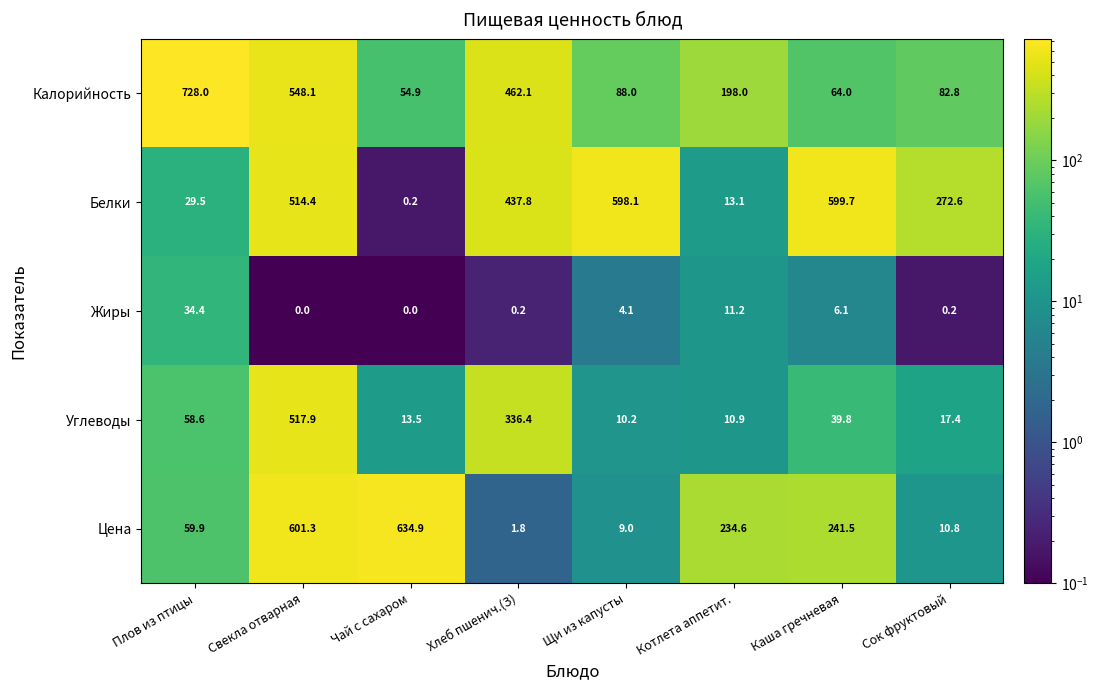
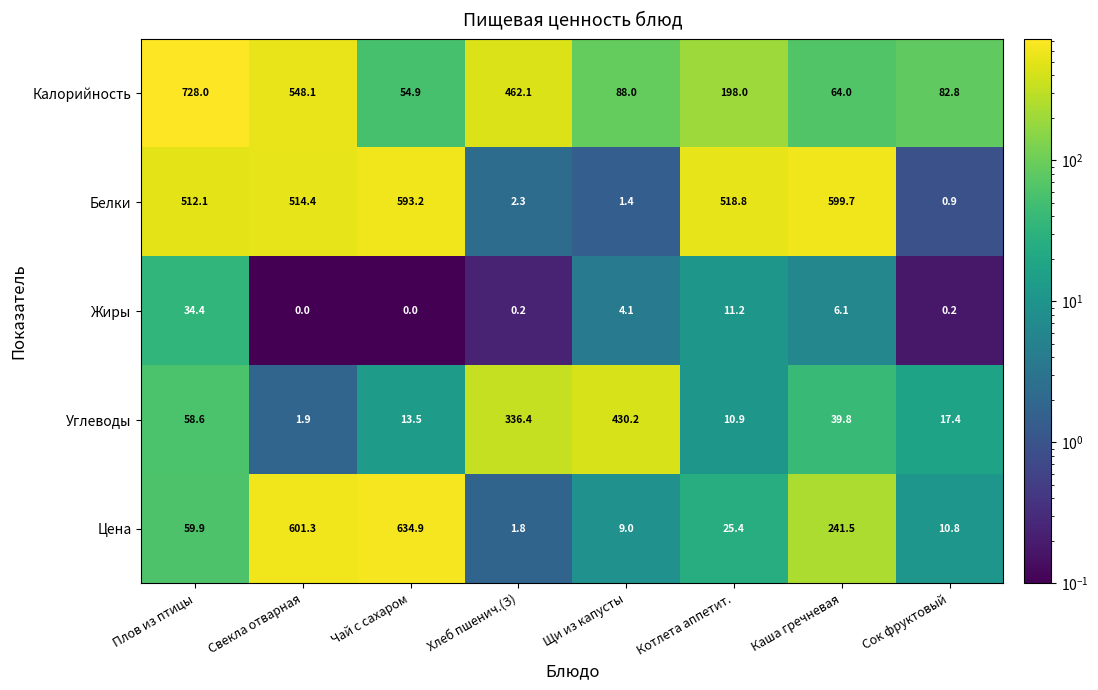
  {
    "Калорийность": {
      "Плов из птицы": 728.0,
      "Свекла отварная": 548.1,
      "Чай с сахаром": 54.9,
      "Хлеб пшенич.(З)": 462.1,
      "Щи из капусты": 88.0,
      "Котлета аппетит.": 198.0,
      "Каша гречневая": 64.0,
      "Сок фруктовый": 82.8
    },
    "Белки": {
-     "Плов из птицы": 29.5,
+     "Плов из птицы": 512.1,
      "Свекла отварная": 514.4,
-     "Чай с сахаром": 0.2,
-     "Хлеб пшенич.(З)": 437.8,
-     "Щи из капусты": 598.1,
-     "Котлета аппетит.": 13.1,
+     "Чай с сахаром": 593.2,
+     "Хлеб пшенич.(З)": 2.3,
+     "Щи из капусты": 1.4,
+     "Котлета аппетит.": 518.8,
      "Каша гречневая": 599.7,
-     "Сок фруктовый": 272.6
+     "Сок фруктовый": 0.9
    },
    "Жиры": {
      "Плов из птицы": 34.4,
      "Свекла отварная": 0.0,
      "Чай с сахаром": 0.0,
      "Хлеб пшенич.(З)": 0.2,
      "Щи из капусты": 4.1,
      "Котлета аппетит.": 11.2,
      "Каша гречневая": 6.1,
      "Сок фруктовый": 0.2
    },
    "Углеводы": {
      "Плов из птицы": 58.6,
-     "Свекла отварная": 517.9,
+     "Свекла отварная": 1.9,
      "Чай с сахаром": 13.5,
      "Хлеб пшенич.(З)": 336.4,
-     "Щи из капусты": 10.2,
+     "Щи из капусты": 430.2,
      "Котлета аппетит.": 10.9,
      "Каша гречневая": 39.8,
      "Сок фруктовый": 17.4
    },
    "Цена": {
      "Плов из птицы": 59.9,
      "Свекла отварная": 601.3,
      "Чай с сахаром": 634.9,
      "Хлеб пшенич.(З)": 1.8,
      "Щи из капусты": 9.0,
-     "Котлета аппетит.": 234.6,
+     "Котлета аппетит.": 25.4,
      "Каша гречневая": 241.5,
      "Сок фруктовый": 10.8
    }
  }
